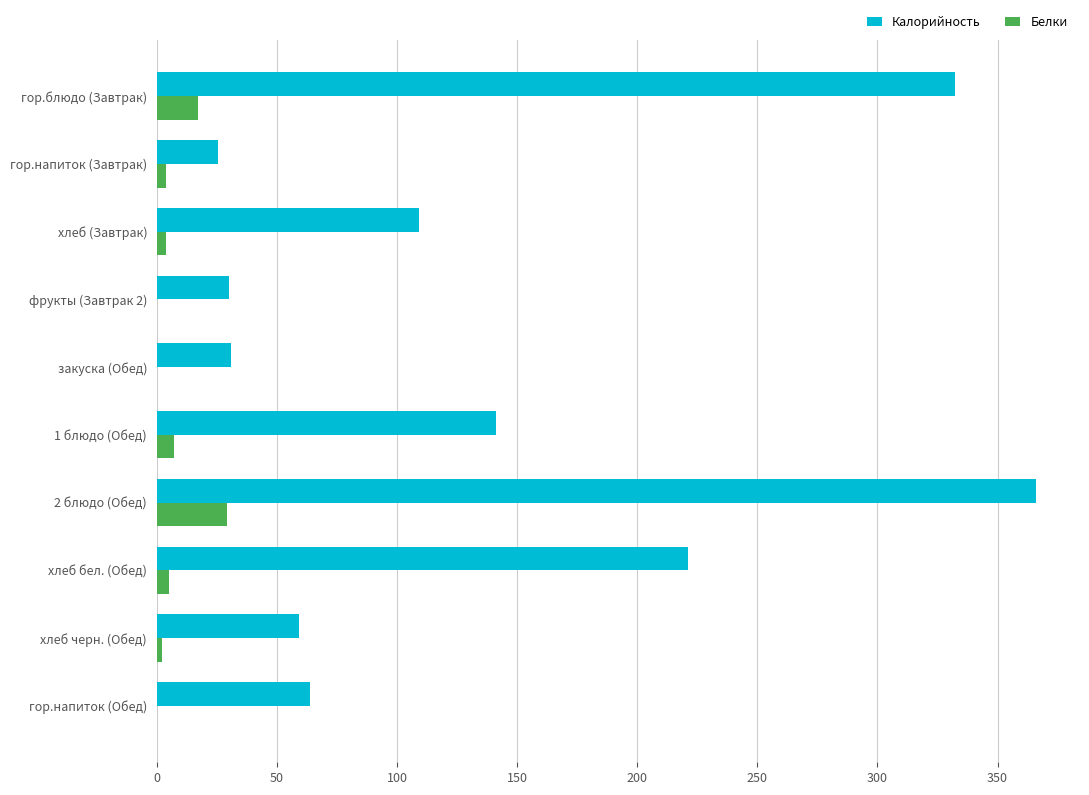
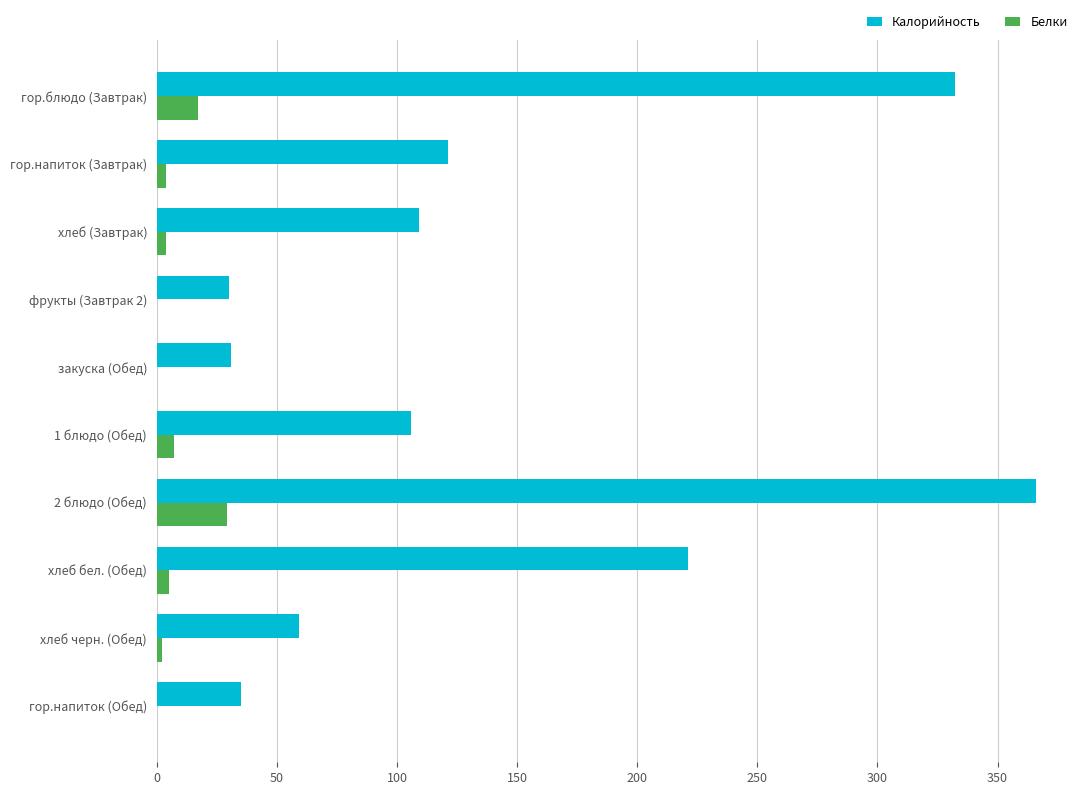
  {
    "Калорийность": {
      "гор.блюдо (Завтрак)": 332,
-     "гор.напиток (Завтрак)": 26,
+     "гор.напиток (Завтрак)": 121,
      "хлеб (Завтрак)": 109,
      "фрукты (Завтрак 2)": 30,
      "закуска (Обед)": 31,
-     "1 блюдо (Обед)": 141,
+     "1 блюдо (Обед)": 106,
      "2 блюдо (Обед)": 366,
      "хлеб бел. (Обед)": 221,
      "хлеб черн. (Обед)": 59,
-     "гор.напиток (Обед)": 64
+     "гор.напиток (Обед)": 35
    },
    "Белки": {
      "гор.блюдо (Завтрак)": 17,
      "гор.напиток (Завтрак)": 4,
      "хлеб (Завтрак)": 4,
      "фрукты (Завтрак 2)": 0,
      "закуска (Обед)": 0,
      "1 блюдо (Обед)": 7,
      "2 блюдо (Обед)": 29,
      "хлеб бел. (Обед)": 5,
      "хлеб черн. (Обед)": 2,
      "гор.напиток (Обед)": 0
    }
  }
